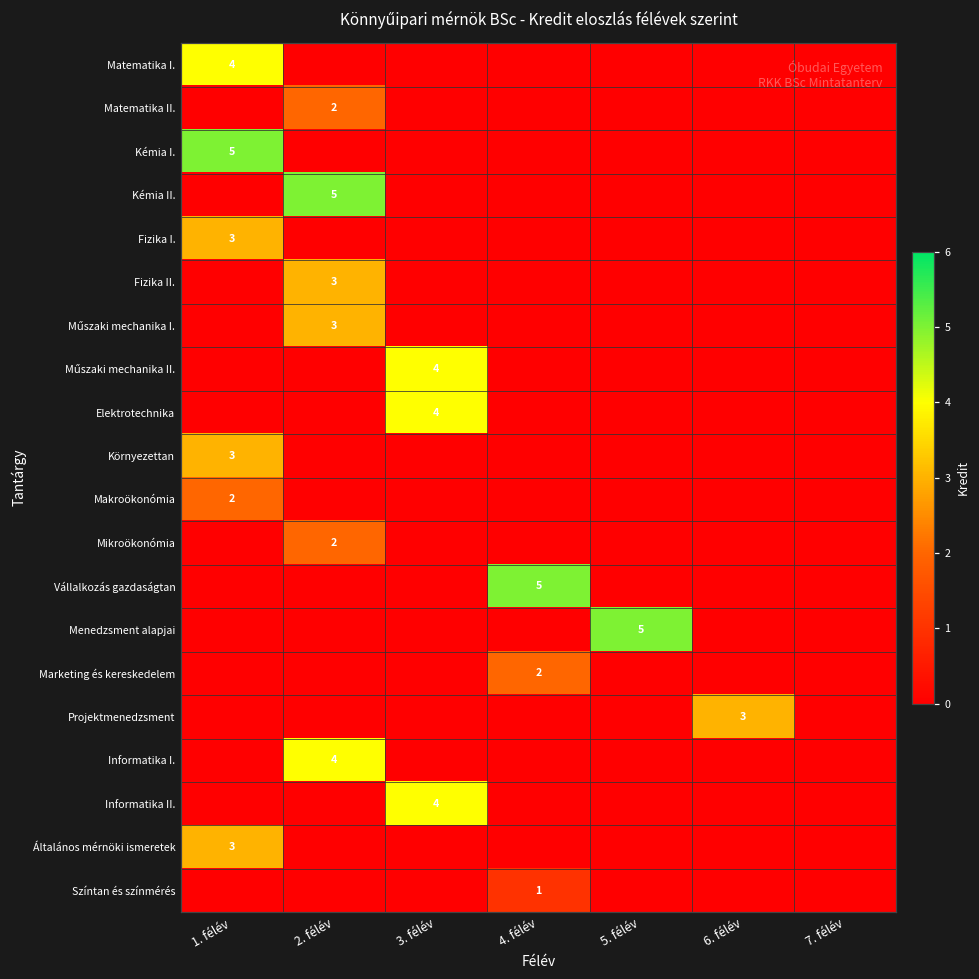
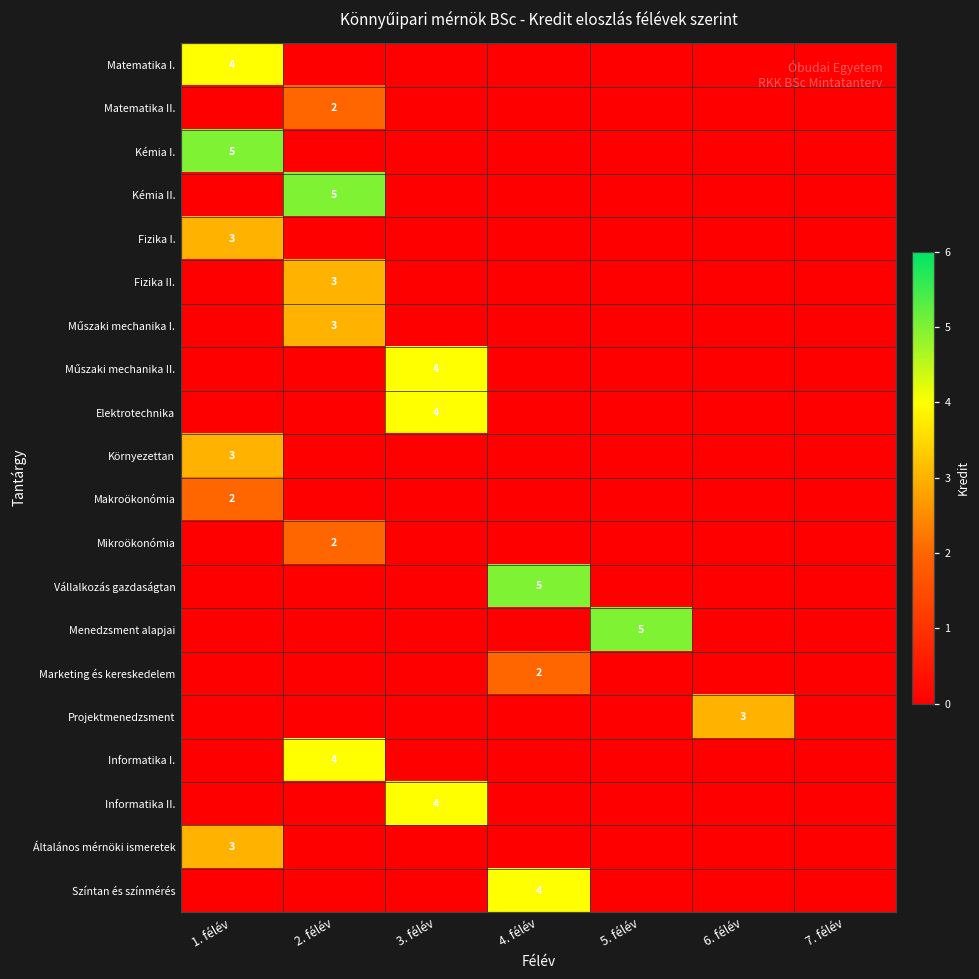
  {
    "Matematika I.": {
      "1. félév": 4
    },
    "Matematika II.": {
      "2. félév": 2
    },
    "Kémia I.": {
      "1. félév": 5
    },
    "Kémia II.": {
      "2. félév": 5
    },
    "Fizika I.": {
      "1. félév": 3
    },
    "Fizika II.": {
      "2. félév": 3
    },
    "Műszaki mechanika I.": {
      "2. félév": 3
    },
    "Műszaki mechanika II.": {
      "3. félév": 4
    },
    "Elektrotechnika": {
      "3. félév": 4
    },
    "Környezettan": {
      "1. félév": 3
    },
    "Makroökonómia": {
      "1. félév": 2
    },
    "Mikroökonómia": {
      "2. félév": 2
    },
    "Vállalkozás gazdaságtan": {
      "4. félév": 5
    },
    "Menedzsment alapjai": {
      "5. félév": 5
    },
    "Marketing és kereskedelem": {
      "4. félév": 2
    },
    "Projektmenedzsment": {
      "6. félév": 3
    },
    "Informatika I.": {
      "2. félév": 4
    },
    "Informatika II.": {
      "3. félév": 4
    },
    "Általános mérnöki ismeretek": {
      "1. félév": 3
    },
    "Színtan és színmérés": {
-     "4. félév": 1
+     "4. félév": 4
    }
  }
